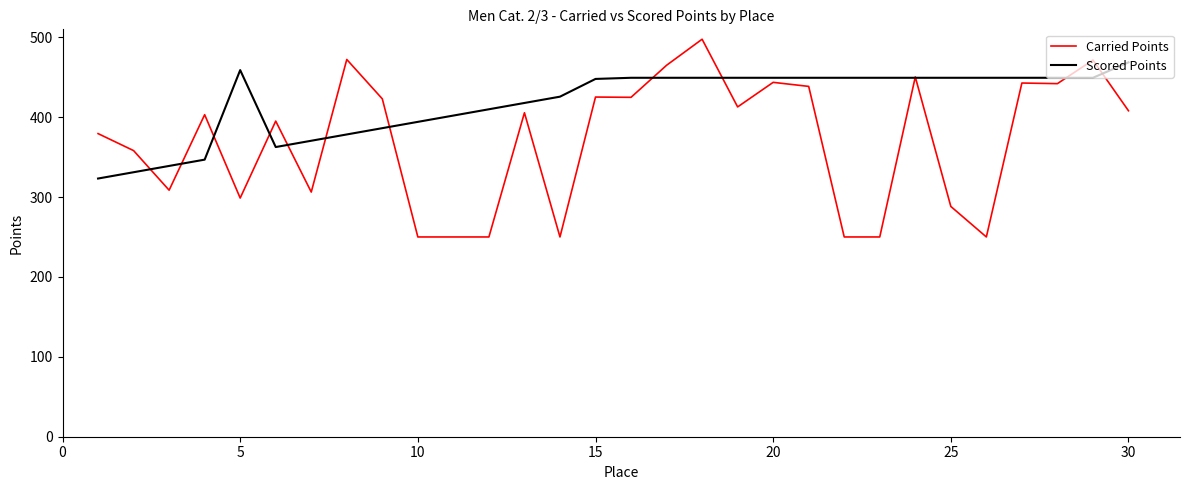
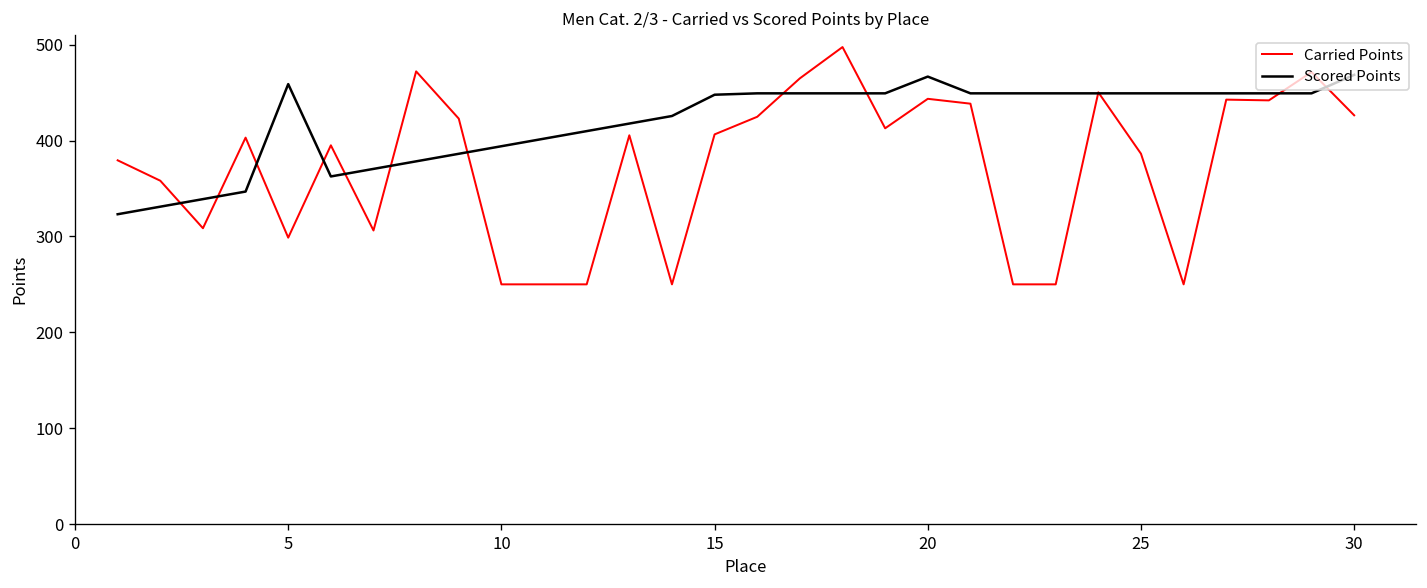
  {
    "Carried Points": {
      "5": 300,
      "10": 250,
-     "15": 430,
+     "15": 410,
      "20": 440,
-     "25": 290,
-     "30": 410
+     "25": 390,
+     "30": 430
    },
    "Scored Points": {
      "5": 460,
      "10": 390,
      "15": 450,
-     "20": 450,
+     "20": 470,
      "25": 450
    }
  }
